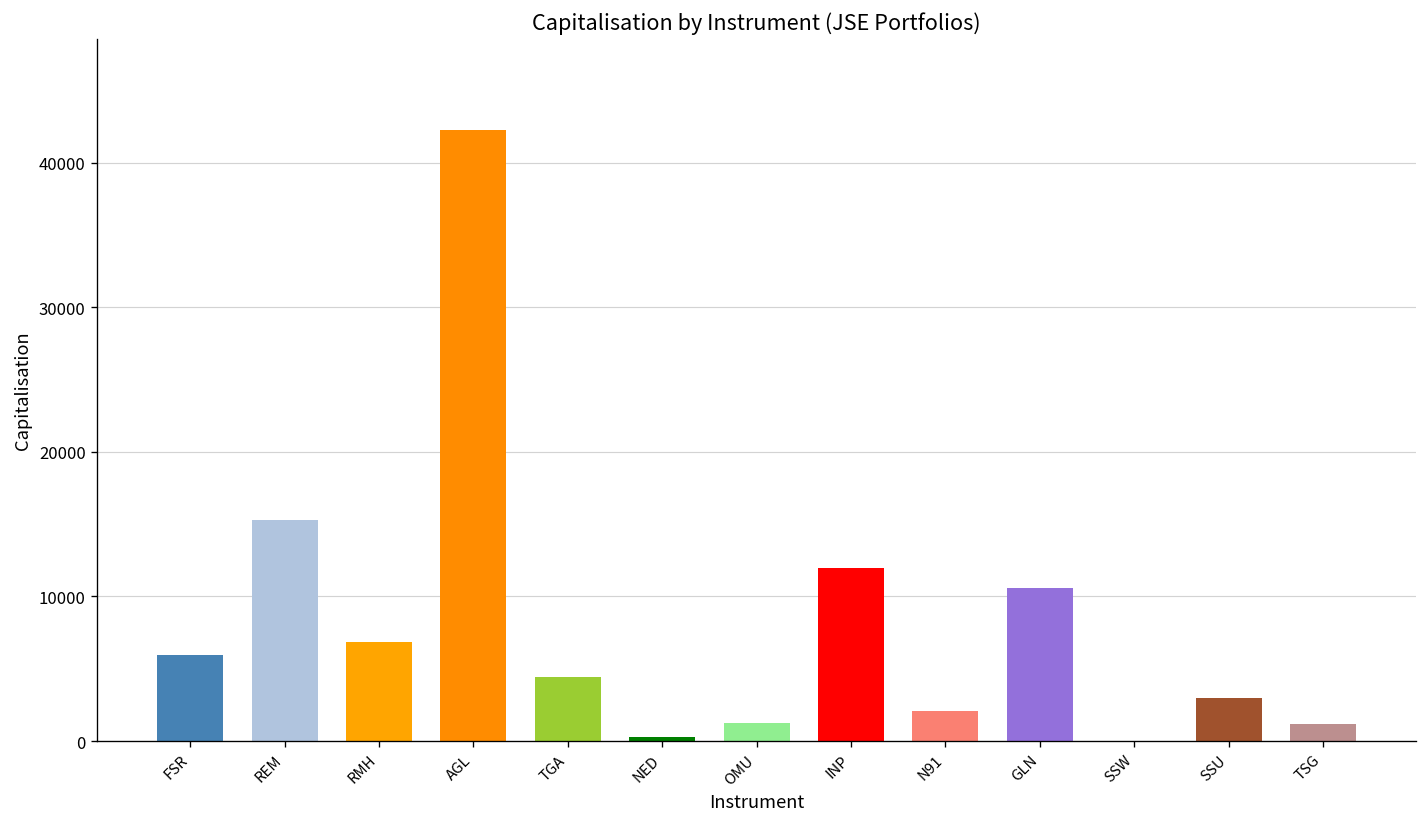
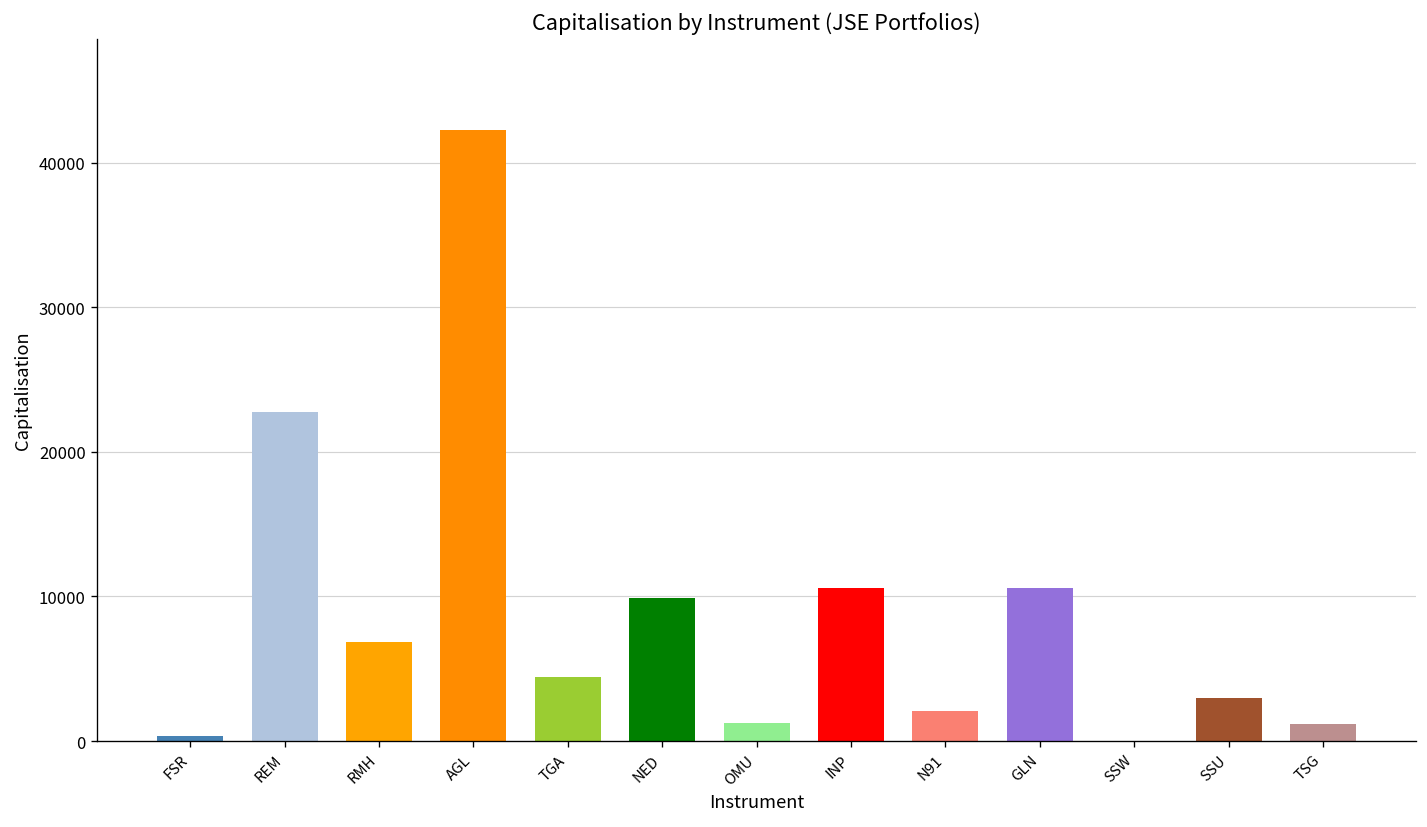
  {
-   "FSR": 6000,
-   "REM": 15300,
+   "FSR": 300,
+   "REM": 22700,
    "RMH": 6900,
    "AGL": 42300,
    "TGA": 4400,
-   "NED": 300,
+   "NED": 9900,
    "OMU": 1200,
-   "INP": 12000,
+   "INP": 10600,
    "N91": 2000,
    "GLN": 10600,
    "SSU": 3000,
    "TSG": 1200
  }
